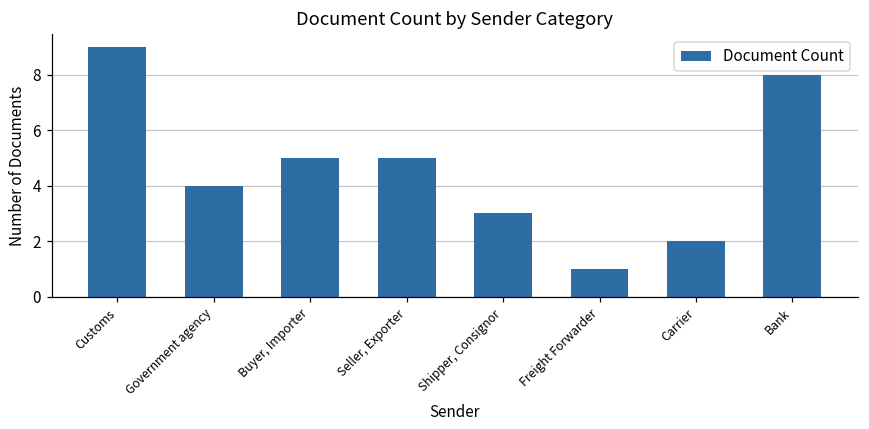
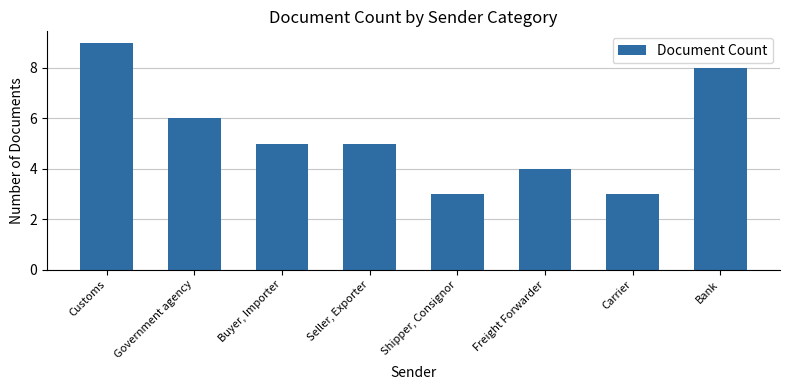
  {
    "Customs": 9,
-   "Government agency": 4,
+   "Government agency": 6,
    "Buyer, Importer": 5,
    "Seller, Exporter": 5,
    "Shipper, Consignor": 3,
-   "Freight Forwarder": 1,
-   "Carrier": 2,
+   "Freight Forwarder": 4,
+   "Carrier": 3,
    "Bank": 8
  }
